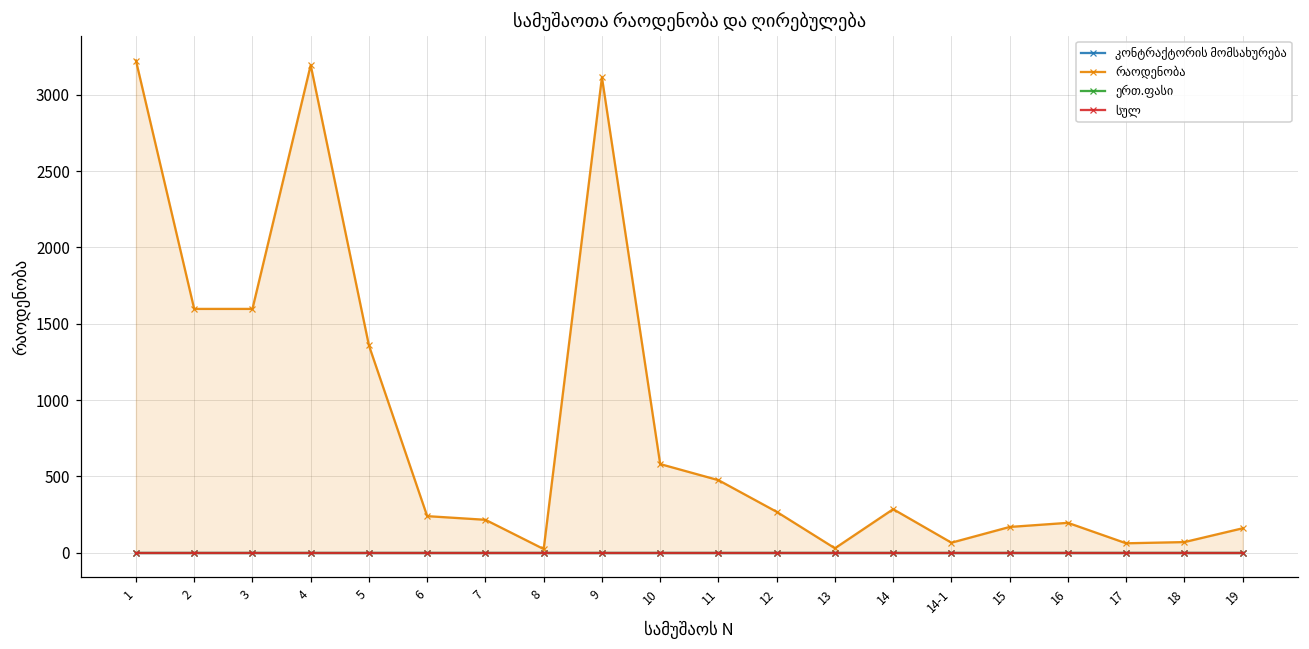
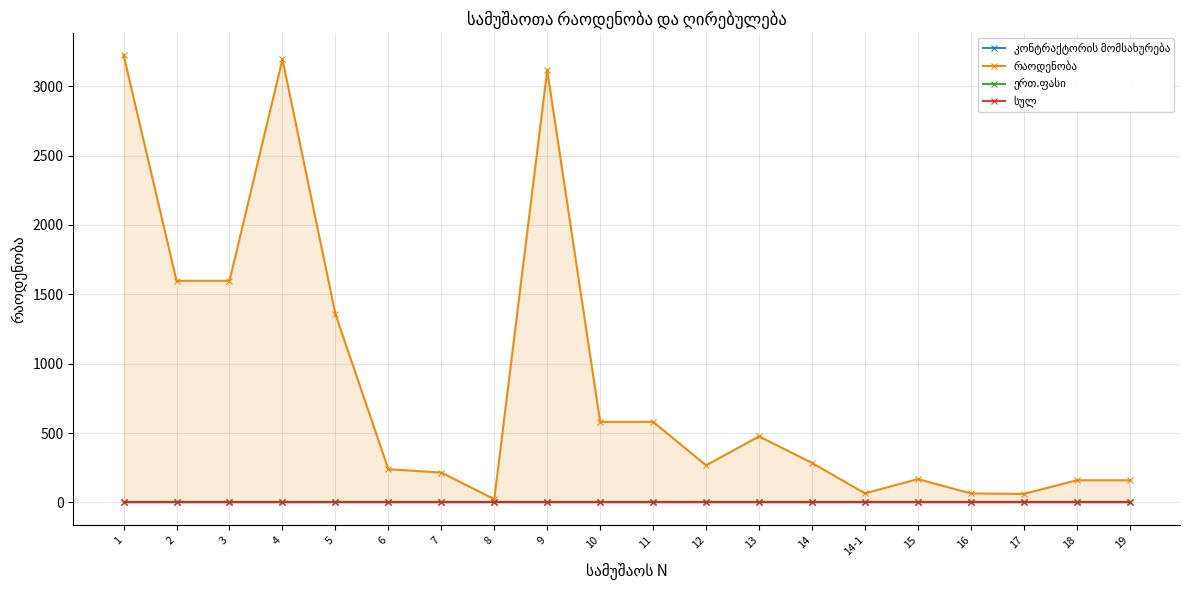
  {
    "სულ": {
      "1": 0,
      "2": 0,
      "3": 0,
      "4": 0,
      "5": 0,
      "6": 0,
      "7": 0,
      "8": 0,
      "9": 0,
      "10": 0,
      "11": 0,
      "12": 0,
      "13": 0,
      "14": 0,
      "14-1": 0,
      "15": 0,
      "16": 0,
      "17": 0,
      "18": 0,
      "19": 0
    },
    "რაოდენობა": {
      "1": 3220,
      "2": 1600,
      "3": 1600,
      "4": 3190,
      "5": 1360,
      "6": 240,
      "7": 220,
      "8": 20,
      "9": 3110,
      "10": 580,
-     "11": 480,
+     "11": 580,
      "12": 270,
-     "13": 30,
+     "13": 480,
      "14": 290,
      "14-1": 70,
      "15": 170,
-     "16": 200,
+     "16": 70,
      "17": 60,
-     "18": 70,
+     "18": 160,
      "19": 160
    }
  }
